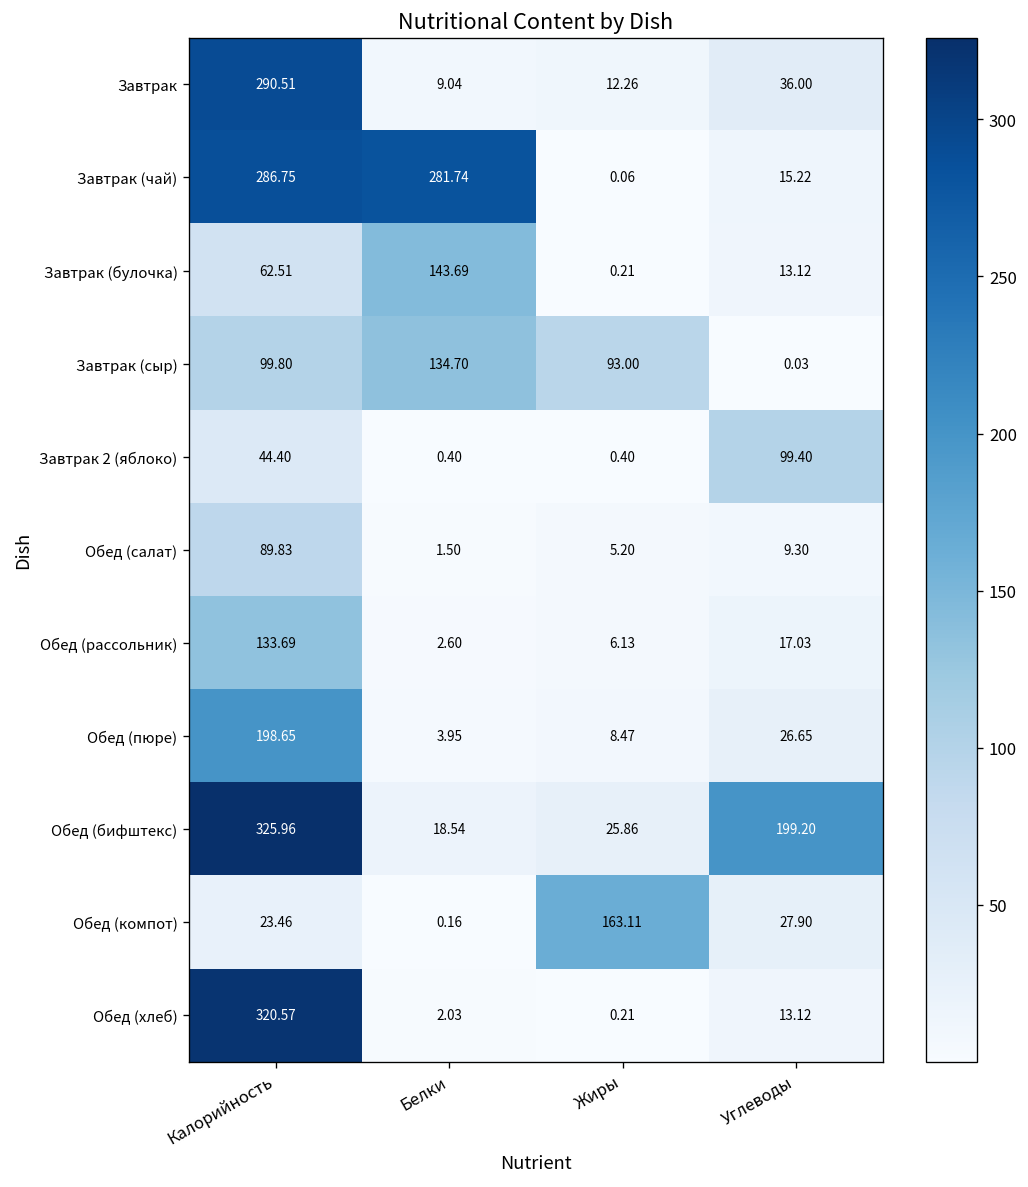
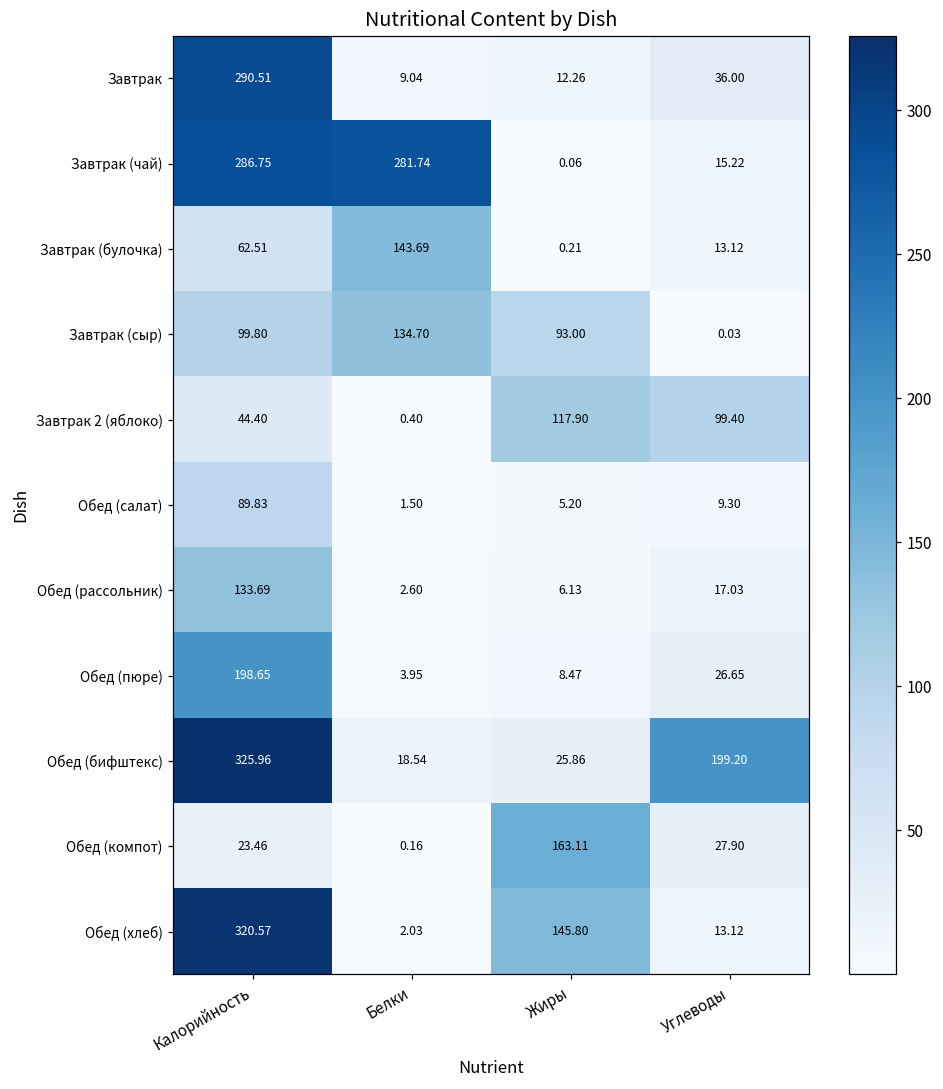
  {
    "Завтрак": {
      "Калорийность": 290.51,
      "Белки": 9.04,
      "Жиры": 12.26,
      "Углеводы": 36.00
    },
    "Завтрак (чай)": {
      "Калорийность": 286.75,
      "Белки": 281.74,
      "Жиры": 0.06,
      "Углеводы": 15.22
    },
    "Завтрак (булочка)": {
      "Калорийность": 62.51,
      "Белки": 143.69,
      "Жиры": 0.21,
      "Углеводы": 13.12
    },
    "Завтрак (сыр)": {
      "Калорийность": 99.80,
      "Белки": 134.70,
      "Жиры": 93.00,
      "Углеводы": 0.03
    },
    "Завтрак 2 (яблоко)": {
      "Калорийность": 44.40,
      "Белки": 0.40,
-     "Жиры": 0.40,
+     "Жиры": 117.90,
      "Углеводы": 99.40
    },
    "Обед (салат)": {
      "Калорийность": 89.83,
      "Белки": 1.50,
      "Жиры": 5.20,
      "Углеводы": 9.30
    },
    "Обед (рассольник)": {
      "Калорийность": 133.69,
      "Белки": 2.60,
      "Жиры": 6.13,
      "Углеводы": 17.03
    },
    "Обед (пюре)": {
      "Калорийность": 198.65,
      "Белки": 3.95,
      "Жиры": 8.47,
      "Углеводы": 26.65
    },
    "Обед (бифштекс)": {
      "Калорийность": 325.96,
      "Белки": 18.54,
      "Жиры": 25.86,
      "Углеводы": 199.20
    },
    "Обед (компот)": {
      "Калорийность": 23.46,
      "Белки": 0.16,
      "Жиры": 163.11,
      "Углеводы": 27.90
    },
    "Обед (хлеб)": {
      "Калорийность": 320.57,
      "Белки": 2.03,
-     "Жиры": 0.21,
+     "Жиры": 145.80,
      "Углеводы": 13.12
    }
  }
